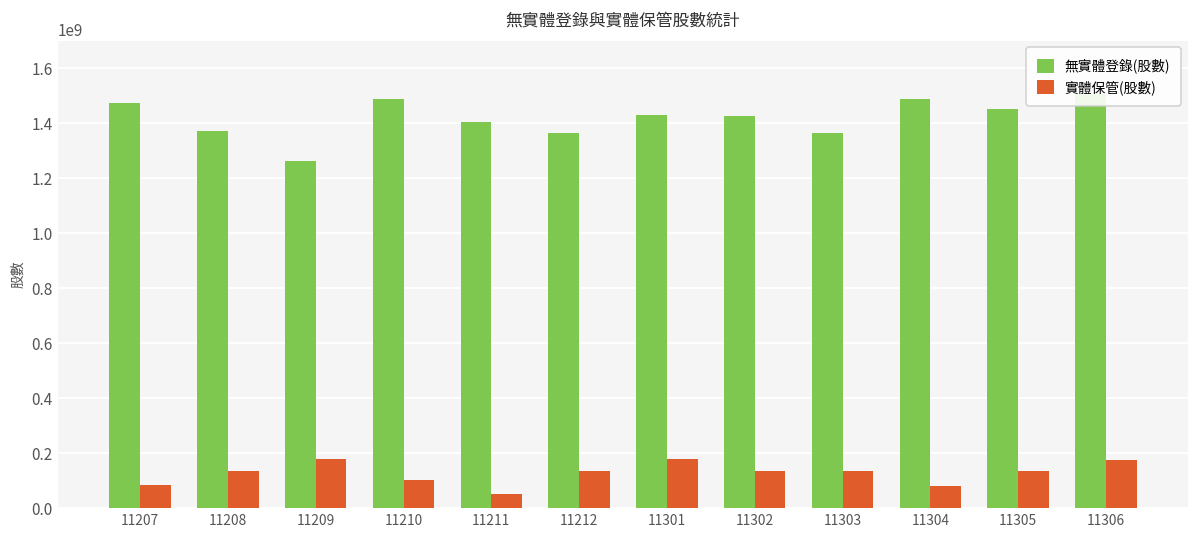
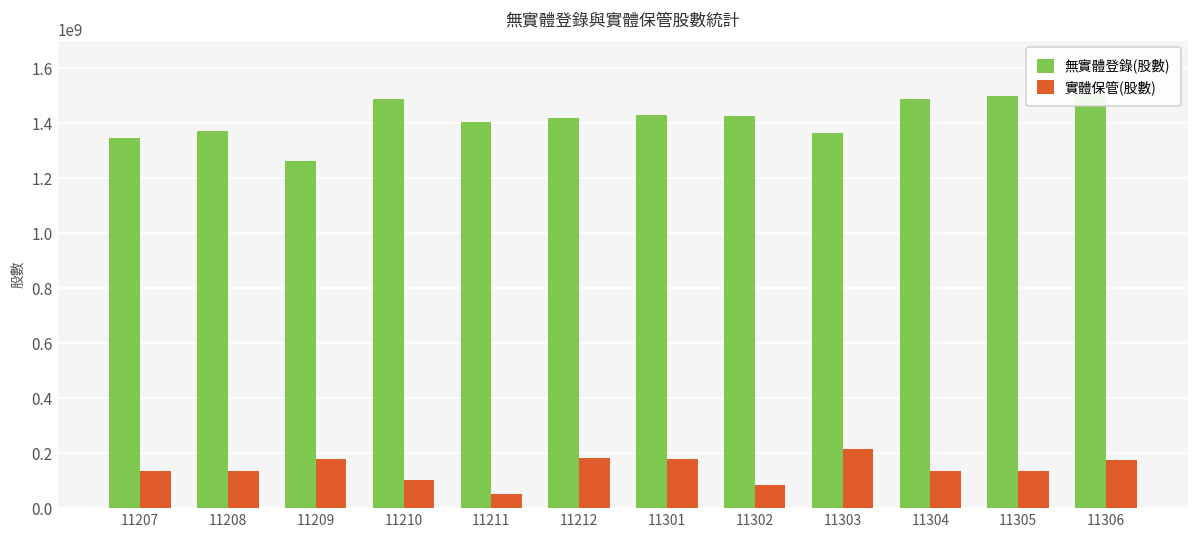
  {
    "無實體登錄(股數)": {
-     "11207": 1470000000,
+     "11207": 1340000000,
      "11208": 1370000000,
      "11209": 1260000000,
      "11210": 1490000000,
      "11211": 1410000000,
-     "11212": 1370000000,
+     "11212": 1420000000,
      "11301": 1430000000,
      "11302": 1430000000,
      "11303": 1360000000,
      "11304": 1490000000,
-     "11305": 1450000000
+     "11305": 1500000000
    },
    "實體保管(股數)": {
-     "11207": 80000000,
+     "11207": 140000000,
      "11208": 140000000,
      "11209": 180000000,
      "11210": 100000000,
      "11211": 50000000,
-     "11212": 140000000,
+     "11212": 180000000,
      "11301": 180000000,
-     "11302": 140000000,
-     "11303": 140000000,
-     "11304": 80000000,
+     "11302": 90000000,
+     "11303": 210000000,
+     "11304": 140000000,
      "11305": 140000000,
      "11306": 180000000
    }
  }
